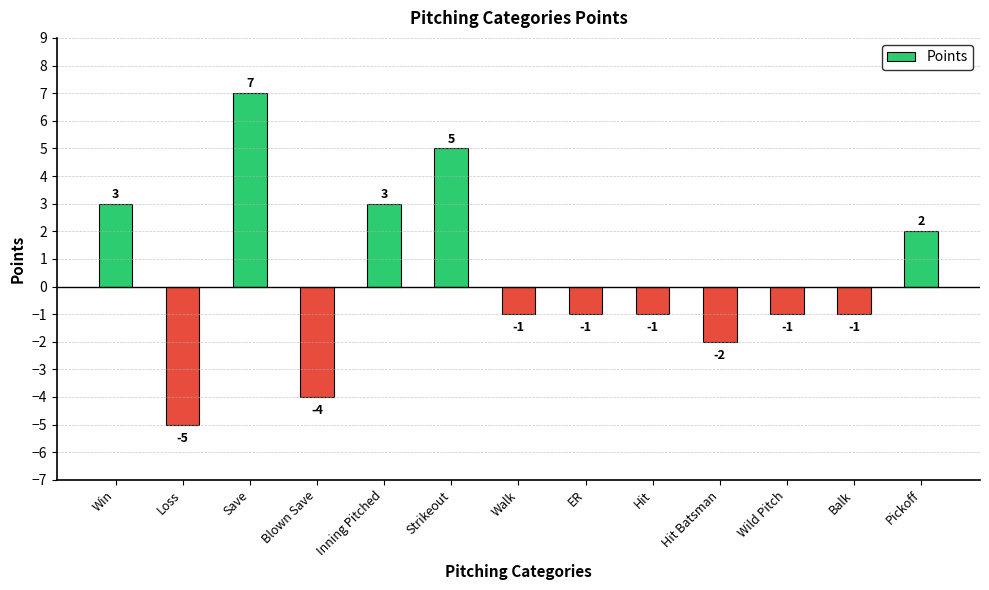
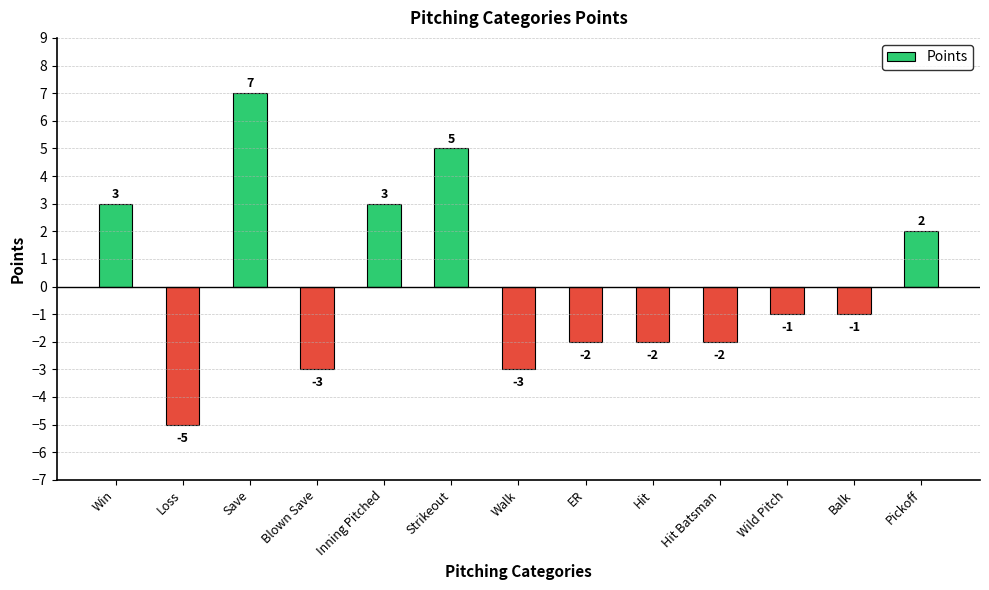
  {
    "Win": 3,
    "Loss": -5,
    "Save": 7,
-   "Blown Save": -4,
+   "Blown Save": -3,
    "Inning Pitched": 3,
    "Strikeout": 5,
-   "Walk": -1,
-   "ER": -1,
-   "Hit": -1,
+   "Walk": -3,
+   "ER": -2,
+   "Hit": -2,
    "Hit Batsman": -2,
    "Wild Pitch": -1,
    "Balk": -1,
    "Pickoff": 2
  }
